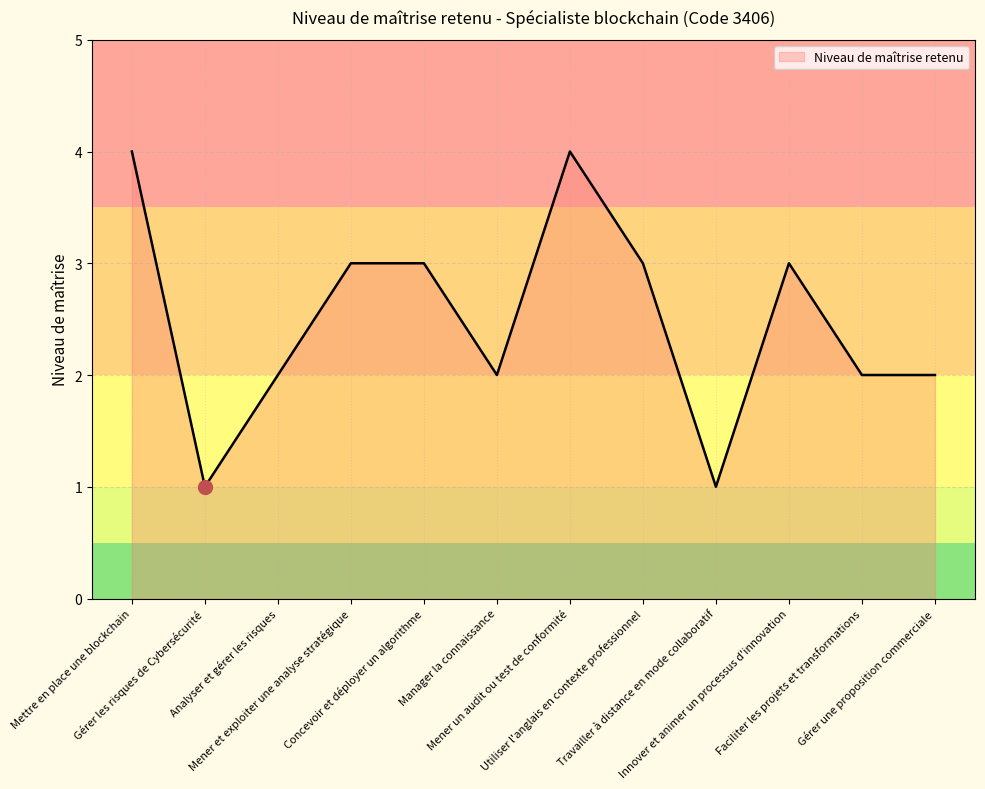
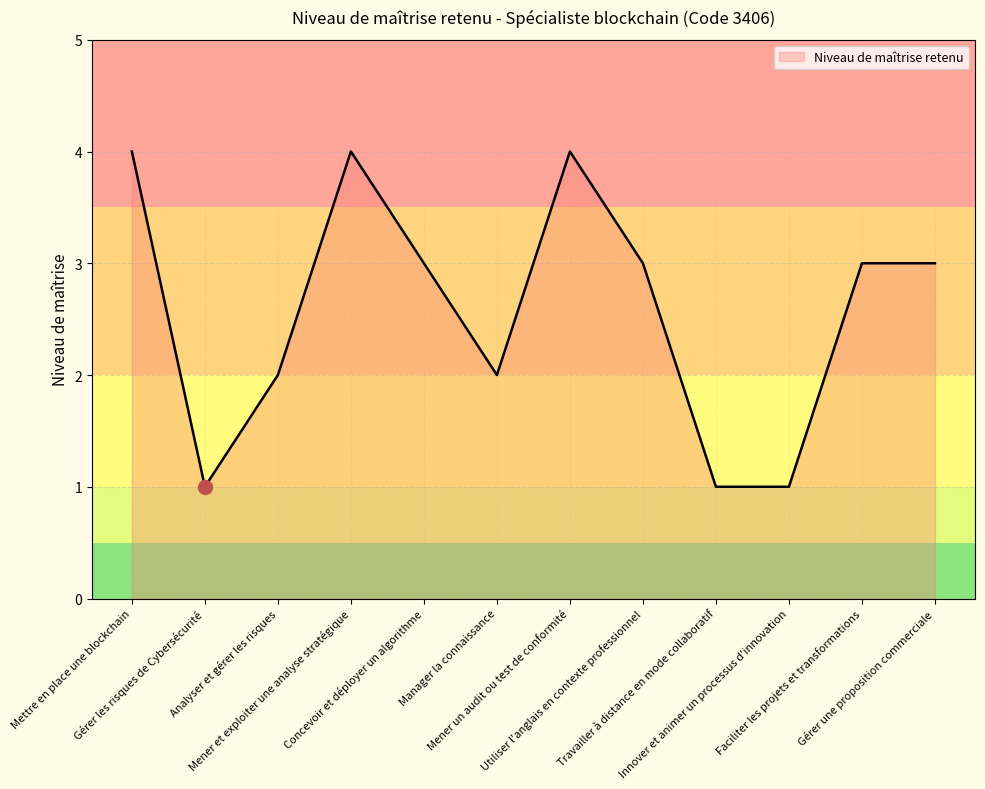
  {
    "Niveau de maîtrise retenu": {
      "Mettre en place une blockchain": 4,
      "Analyser et gérer les risques": 2,
-     "Mener et exploiter une analyse stratégique": 3,
+     "Mener et exploiter une analyse stratégique": 4,
      "Concevoir et déployer un algorithme": 3,
      "Manager la connaissance": 2,
      "Mener un audit ou test de conformité": 4,
      "Utiliser l'anglais en contexte professionnel": 3,
      "Travailler à distance en mode collaboratif": 1,
-     "Innover et animer un processus d'innovation": 3,
-     "Faciliter les projets et transformations": 2,
-     "Gérer une proposition commerciale": 2
+     "Innover et animer un processus d'innovation": 1,
+     "Faciliter les projets et transformations": 3,
+     "Gérer une proposition commerciale": 3
    }
  }
